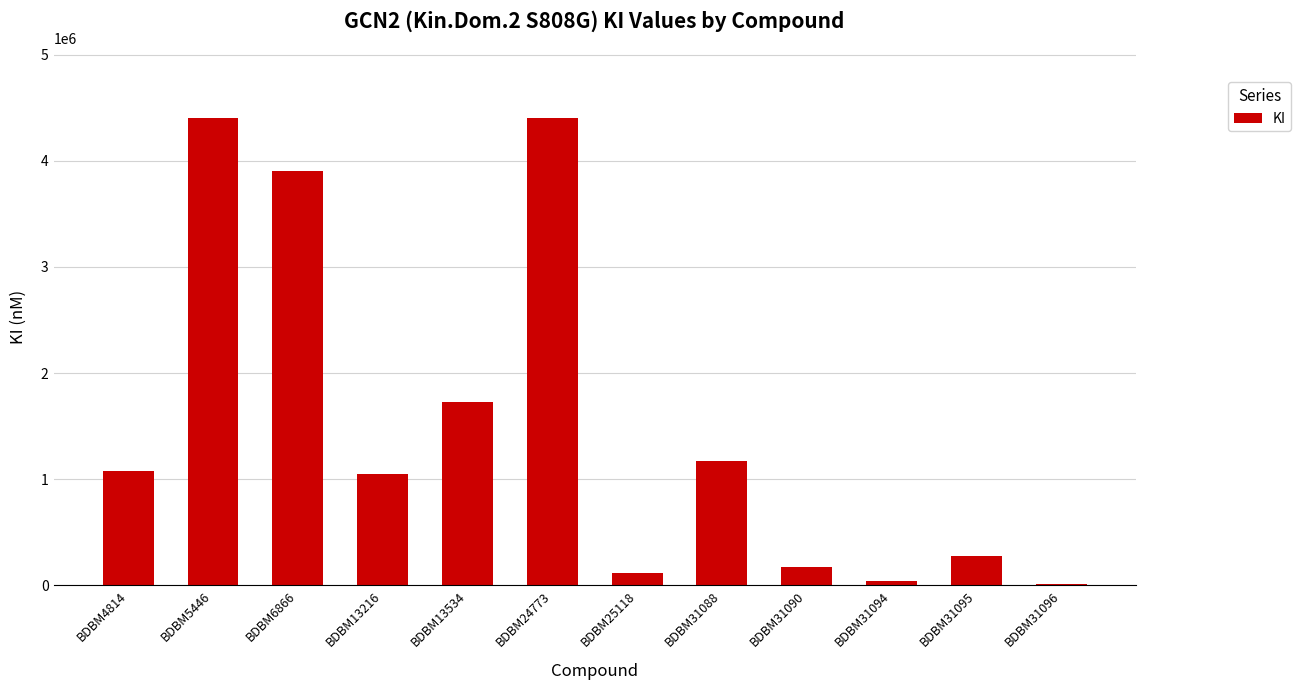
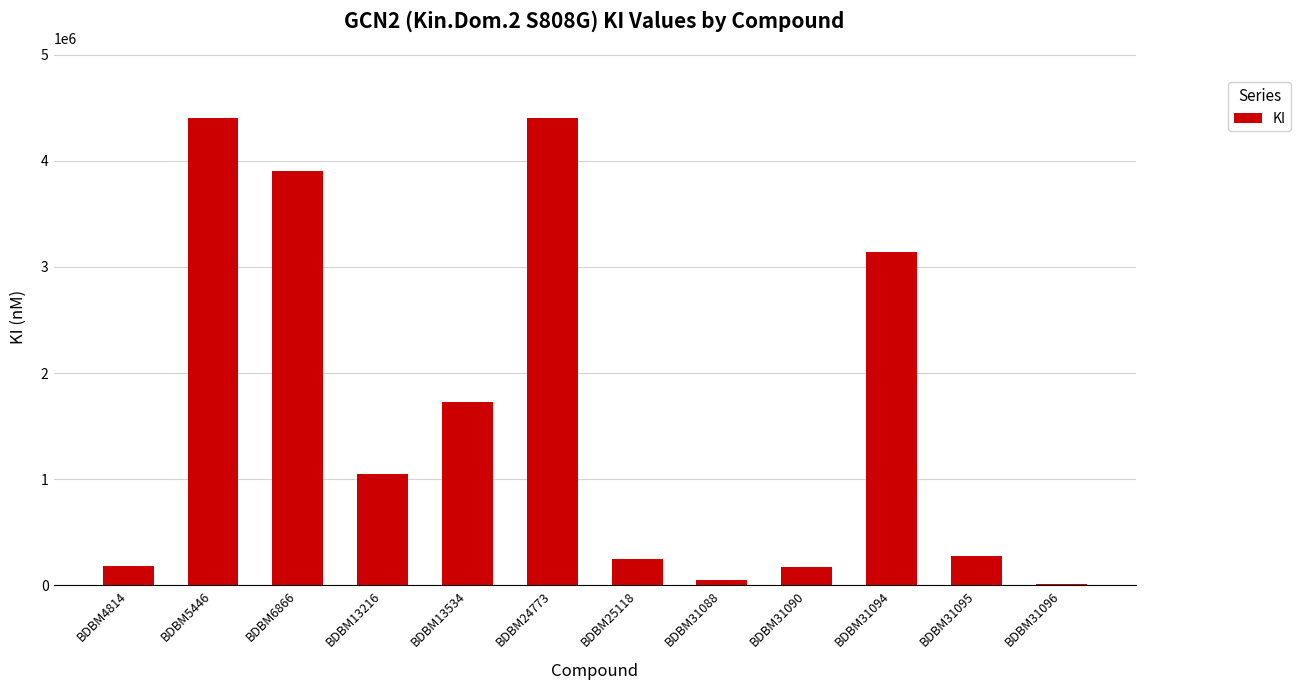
  {
-   "BDBM4814": 1080000,
+   "BDBM4814": 180000,
    "BDBM5446": 4400000,
    "BDBM6866": 3900000,
    "BDBM13216": 1050000,
    "BDBM13534": 1730000,
    "BDBM24773": 4400000,
-   "BDBM25118": 120000,
-   "BDBM31088": 1180000,
+   "BDBM25118": 250000,
+   "BDBM31088": 60000,
    "BDBM31090": 180000,
-   "BDBM31094": 40000,
+   "BDBM31094": 3140000,
    "BDBM31095": 280000
  }
